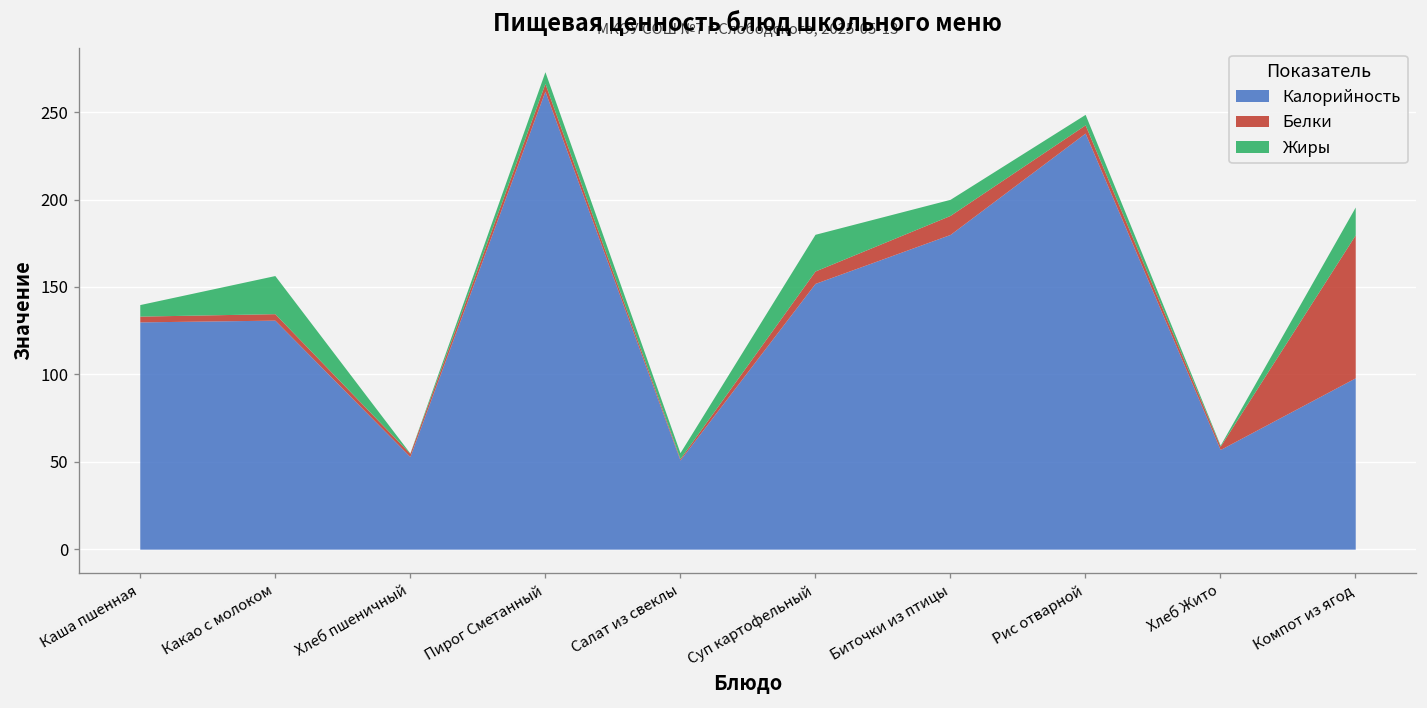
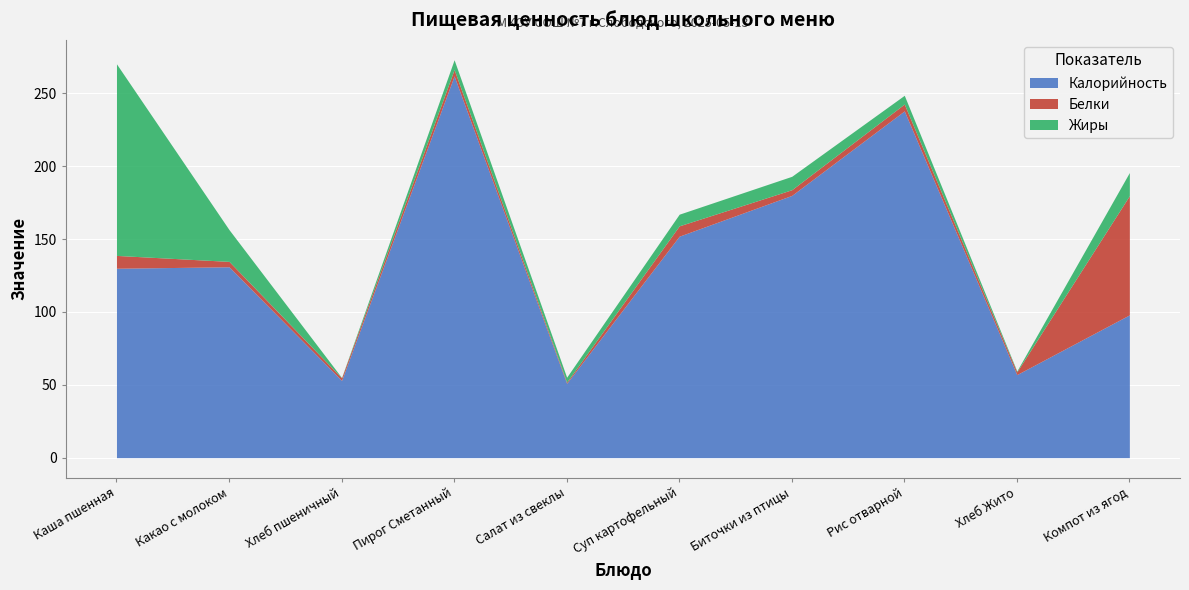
  {
    "Калорийность": {
      "Каша пшенная": 130,
      "Какао с молоком": 131,
      "Хлеб пшеничный": 53,
      "Пирог Сметанный": 262,
      "Суп картофельный": 152,
      "Биточки из птицы": 180,
      "Рис отварной": 238,
      "Хлеб Жито": 57,
      "Компот из ягод": 98
    },
    "Белки": {
-     "Каша пшенная": 3,
+     "Каша пшенная": 9,
      "Какао с молоком": 4,
      "Пирог Сметанный": 4,
      "Суп картофельный": 7,
-     "Биточки из птицы": 11,
+     "Биточки из птицы": 4,
      "Рис отварной": 5,
      "Компот из ягод": 82
    },
    "Жиры": {
-     "Каша пшенная": 7,
+     "Каша пшенная": 132,
      "Какао с молоком": 22,
      "Пирог Сметанный": 7,
      "Салат из свеклы": 3,
-     "Суп картофельный": 21,
+     "Суп картофельный": 8,
      "Биточки из птицы": 9,
      "Рис отварной": 6,
      "Компот из ягод": 16
    }
  }
